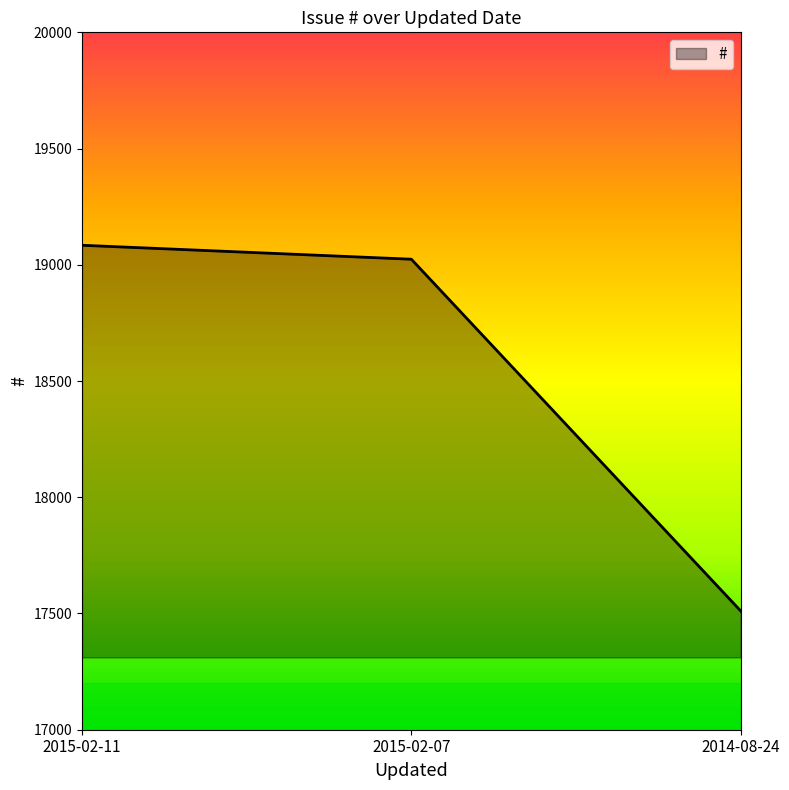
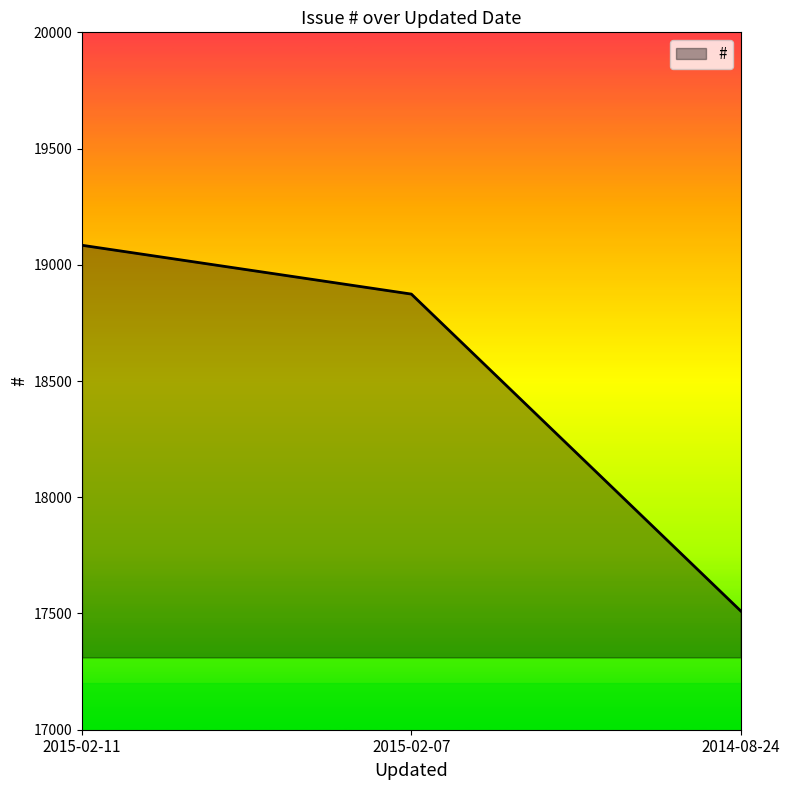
  {
    "2015-02-11": 19080,
-   "2015-02-07": 19020,
+   "2015-02-07": 18870,
    "2014-08-24": 17510
  }
